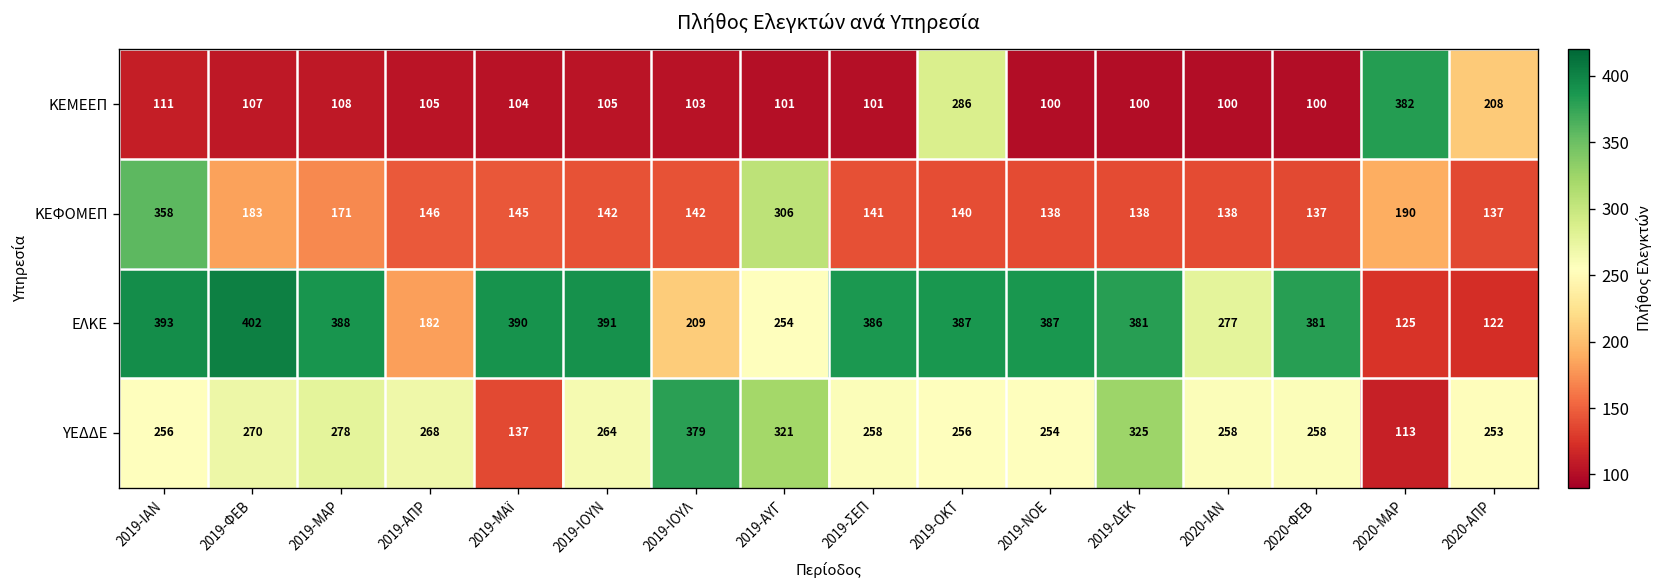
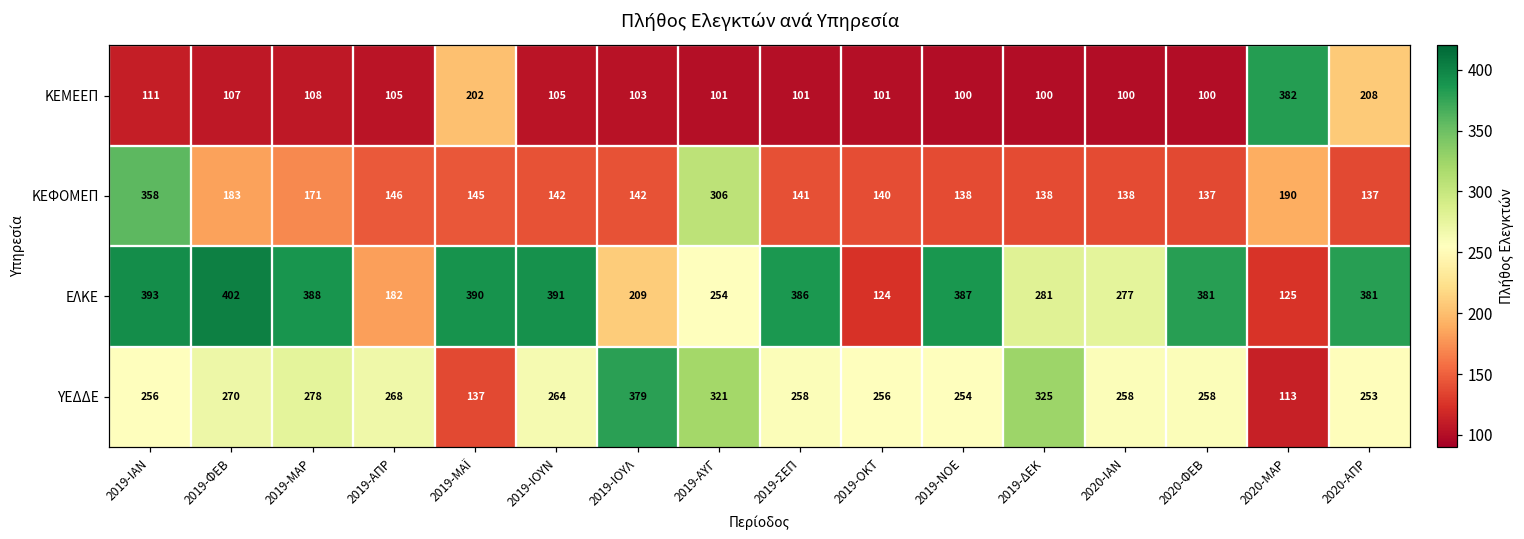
  {
    "ΚΕΜΕΕΠ": {
      "2019-ΙΑΝ": 111,
      "2019-ΦΕΒ": 107,
      "2019-ΜΑΡ": 108,
      "2019-ΑΠΡ": 105,
-     "2019-ΜΑΪ": 104,
+     "2019-ΜΑΪ": 202,
      "2019-ΙΟΥΝ": 105,
      "2019-ΙΟΥΛ": 103,
      "2019-ΑΥΓ": 101,
      "2019-ΣΕΠ": 101,
-     "2019-ΟΚΤ": 286,
+     "2019-ΟΚΤ": 101,
      "2019-ΝΟΕ": 100,
      "2019-ΔΕΚ": 100,
      "2020-ΙΑΝ": 100,
      "2020-ΦΕΒ": 100,
      "2020-ΜΑΡ": 382,
      "2020-ΑΠΡ": 208
    },
    "ΚΕΦΟΜΕΠ": {
      "2019-ΙΑΝ": 358,
      "2019-ΦΕΒ": 183,
      "2019-ΜΑΡ": 171,
      "2019-ΑΠΡ": 146,
      "2019-ΜΑΪ": 145,
      "2019-ΙΟΥΝ": 142,
      "2019-ΙΟΥΛ": 142,
      "2019-ΑΥΓ": 306,
      "2019-ΣΕΠ": 141,
      "2019-ΟΚΤ": 140,
      "2019-ΝΟΕ": 138,
      "2019-ΔΕΚ": 138,
      "2020-ΙΑΝ": 138,
      "2020-ΦΕΒ": 137,
      "2020-ΜΑΡ": 190,
      "2020-ΑΠΡ": 137
    },
    "ΕΛΚΕ": {
      "2019-ΙΑΝ": 393,
      "2019-ΦΕΒ": 402,
      "2019-ΜΑΡ": 388,
      "2019-ΑΠΡ": 182,
      "2019-ΜΑΪ": 390,
      "2019-ΙΟΥΝ": 391,
      "2019-ΙΟΥΛ": 209,
      "2019-ΑΥΓ": 254,
      "2019-ΣΕΠ": 386,
-     "2019-ΟΚΤ": 387,
+     "2019-ΟΚΤ": 124,
      "2019-ΝΟΕ": 387,
-     "2019-ΔΕΚ": 381,
+     "2019-ΔΕΚ": 281,
      "2020-ΙΑΝ": 277,
      "2020-ΦΕΒ": 381,
      "2020-ΜΑΡ": 125,
-     "2020-ΑΠΡ": 122
+     "2020-ΑΠΡ": 381
    },
    "ΥΕΔΔΕ": {
      "2019-ΙΑΝ": 256,
      "2019-ΦΕΒ": 270,
      "2019-ΜΑΡ": 278,
      "2019-ΑΠΡ": 268,
      "2019-ΜΑΪ": 137,
      "2019-ΙΟΥΝ": 264,
      "2019-ΙΟΥΛ": 379,
      "2019-ΑΥΓ": 321,
      "2019-ΣΕΠ": 258,
      "2019-ΟΚΤ": 256,
      "2019-ΝΟΕ": 254,
      "2019-ΔΕΚ": 325,
      "2020-ΙΑΝ": 258,
      "2020-ΦΕΒ": 258,
      "2020-ΜΑΡ": 113,
      "2020-ΑΠΡ": 253
    }
  }
